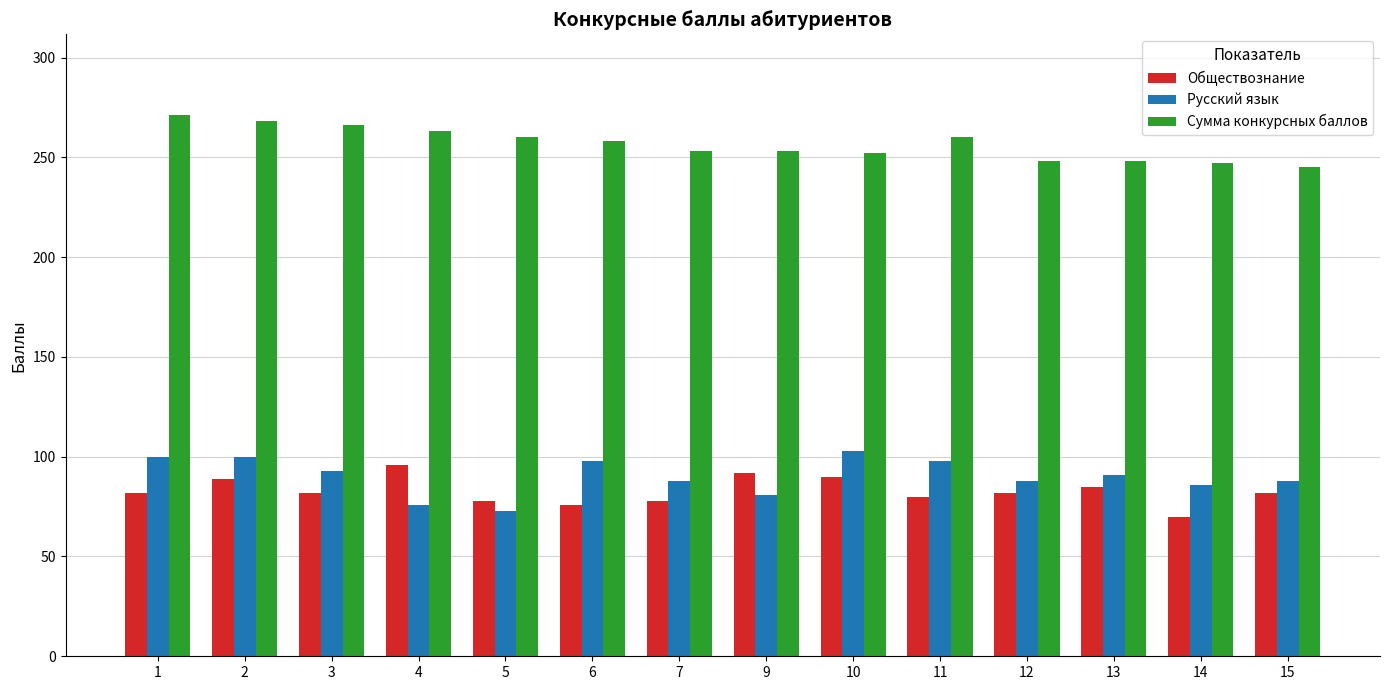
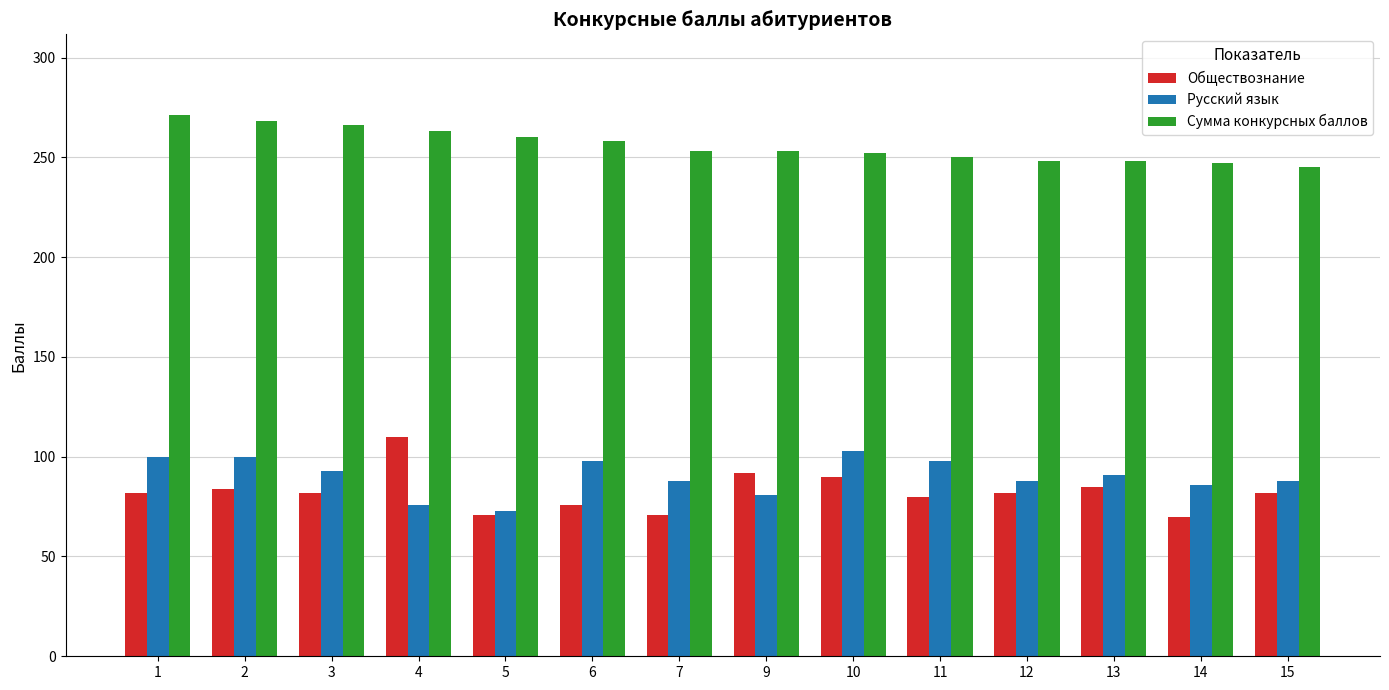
  {
    "Обществознание": {
      "1": 82,
-     "2": 89,
+     "2": 84,
      "3": 82,
-     "4": 96,
-     "5": 78,
+     "4": 110,
+     "5": 71,
      "6": 76,
-     "7": 78,
+     "7": 71,
      "9": 92,
      "10": 90,
      "11": 80,
      "12": 82,
      "13": 85,
      "14": 70,
      "15": 82
    },
    "Русский язык": {
      "1": 100,
      "2": 100,
      "3": 93,
      "4": 76,
      "5": 73,
      "6": 98,
      "7": 88,
      "9": 81,
      "10": 103,
      "11": 98,
      "12": 88,
      "13": 91,
      "14": 86,
      "15": 88
    },
    "Сумма конкурсных баллов": {
      "1": 271,
      "2": 268,
      "3": 266,
      "4": 263,
      "5": 260,
      "6": 258,
      "7": 253,
      "9": 253,
      "10": 252,
-     "11": 260,
+     "11": 250,
      "12": 248,
      "13": 248,
      "14": 247,
      "15": 245
    }
  }
